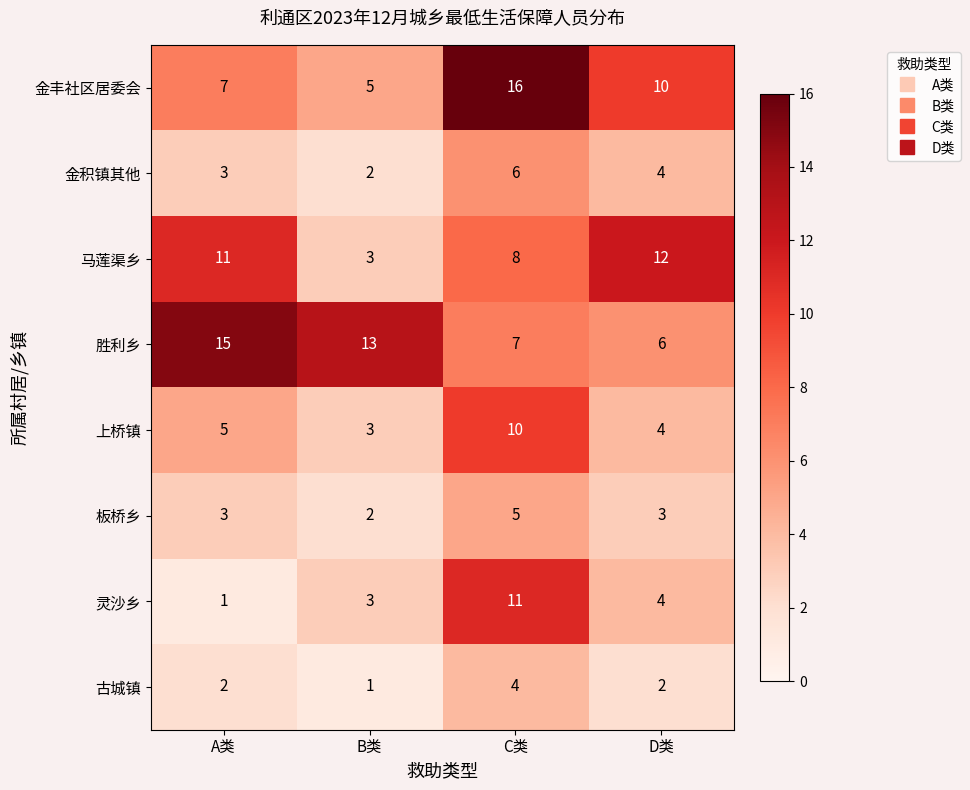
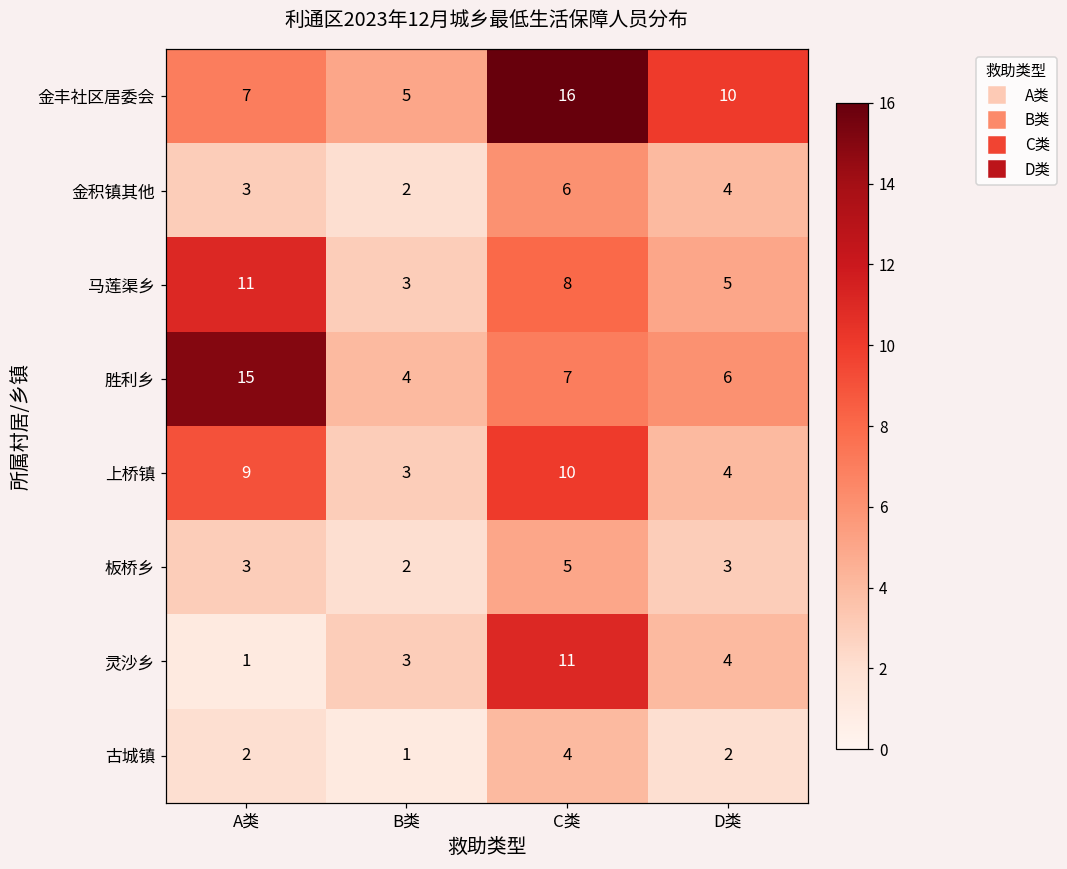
  {
    "金丰社区居委会": {
      "A类": 7,
      "B类": 5,
      "C类": 16,
      "D类": 10
    },
    "金积镇其他": {
      "A类": 3,
      "B类": 2,
      "C类": 6,
      "D类": 4
    },
    "马莲渠乡": {
      "A类": 11,
      "B类": 3,
      "C类": 8,
-     "D类": 12
+     "D类": 5
    },
    "胜利乡": {
      "A类": 15,
-     "B类": 13,
+     "B类": 4,
      "C类": 7,
      "D类": 6
    },
    "上桥镇": {
-     "A类": 5,
+     "A类": 9,
      "B类": 3,
      "C类": 10,
      "D类": 4
    },
    "板桥乡": {
      "A类": 3,
      "B类": 2,
      "C类": 5,
      "D类": 3
    },
    "灵沙乡": {
      "A类": 1,
      "B类": 3,
      "C类": 11,
      "D类": 4
    },
    "古城镇": {
      "A类": 2,
      "B类": 1,
      "C类": 4,
      "D类": 2
    }
  }
